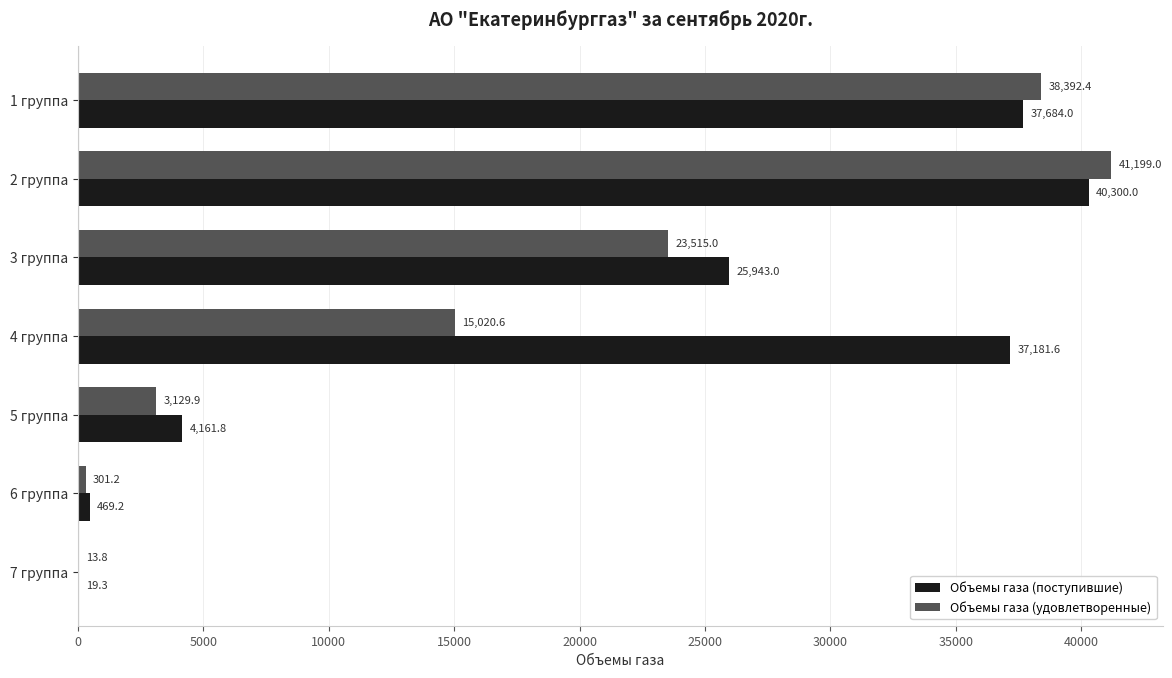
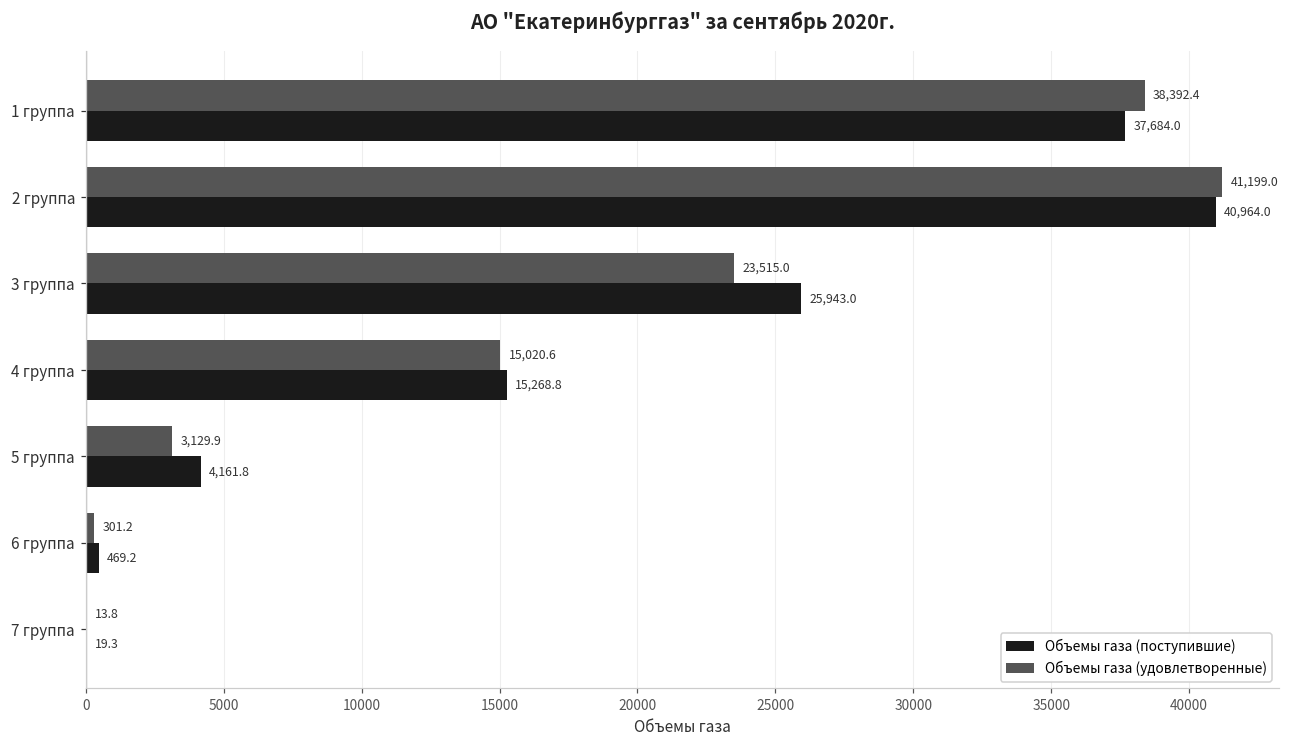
  {
    "Объемы газа (поступившие)": {
      "1 группа": "37,684.0",
-     "2 группа": "40,300.0",
+     "2 группа": "40,964.0",
      "3 группа": "25,943.0",
-     "4 группа": "37,181.6",
+     "4 группа": "15,268.8",
      "5 группа": "4,161.8",
      "6 группа": "469.2",
      "7 группа": "19.3"
    },
    "Объемы газа (удовлетворенные)": {
      "1 группа": "38,392.4",
      "2 группа": "41,199.0",
      "3 группа": "23,515.0",
      "4 группа": "15,020.6",
      "5 группа": "3,129.9",
      "6 группа": "301.2",
      "7 группа": "13.8"
    }
  }
